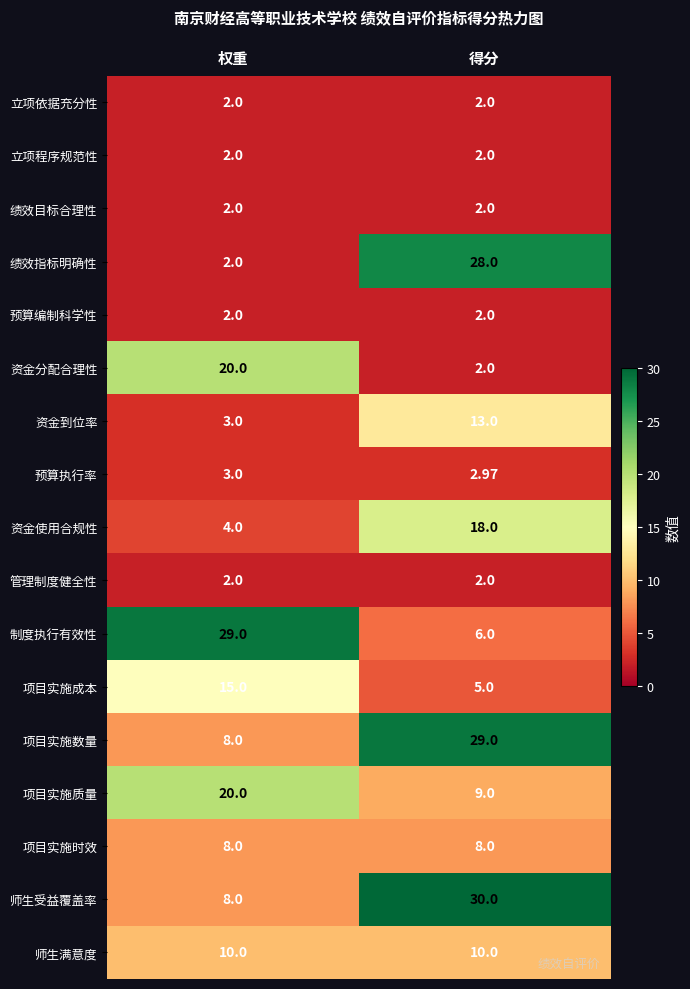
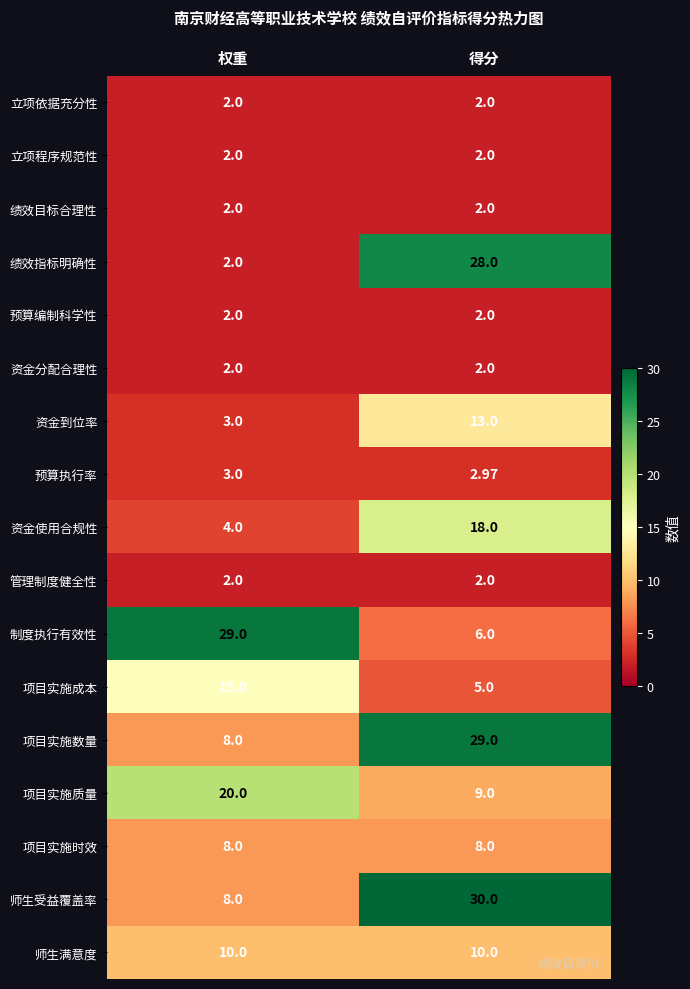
  {
    "立项依据充分性": {
      "权重": 2.0,
      "得分": 2.0
    },
    "立项程序规范性": {
      "权重": 2.0,
      "得分": 2.0
    },
    "绩效目标合理性": {
      "权重": 2.0,
      "得分": 2.0
    },
    "绩效指标明确性": {
      "权重": 2.0,
      "得分": 28.0
    },
    "预算编制科学性": {
      "权重": 2.0,
      "得分": 2.0
    },
    "资金分配合理性": {
-     "权重": 20.0,
+     "权重": 2.0,
      "得分": 2.0
    },
    "资金到位率": {
      "权重": 3.0,
      "得分": 13.0
    },
    "预算执行率": {
      "权重": 3.0,
      "得分": 2.97
    },
    "资金使用合规性": {
      "权重": 4.0,
      "得分": 18.0
    },
    "管理制度健全性": {
      "权重": 2.0,
      "得分": 2.0
    },
    "制度执行有效性": {
      "权重": 29.0,
      "得分": 6.0
    },
    "项目实施成本": {
      "权重": 15.0,
      "得分": 5.0
    },
    "项目实施数量": {
      "权重": 8.0,
      "得分": 29.0
    },
    "项目实施质量": {
      "权重": 20.0,
      "得分": 9.0
    },
    "项目实施时效": {
      "权重": 8.0,
      "得分": 8.0
    },
    "师生受益覆盖率": {
      "权重": 8.0,
      "得分": 30.0
    },
    "师生满意度": {
      "权重": 10.0
    }
  }
